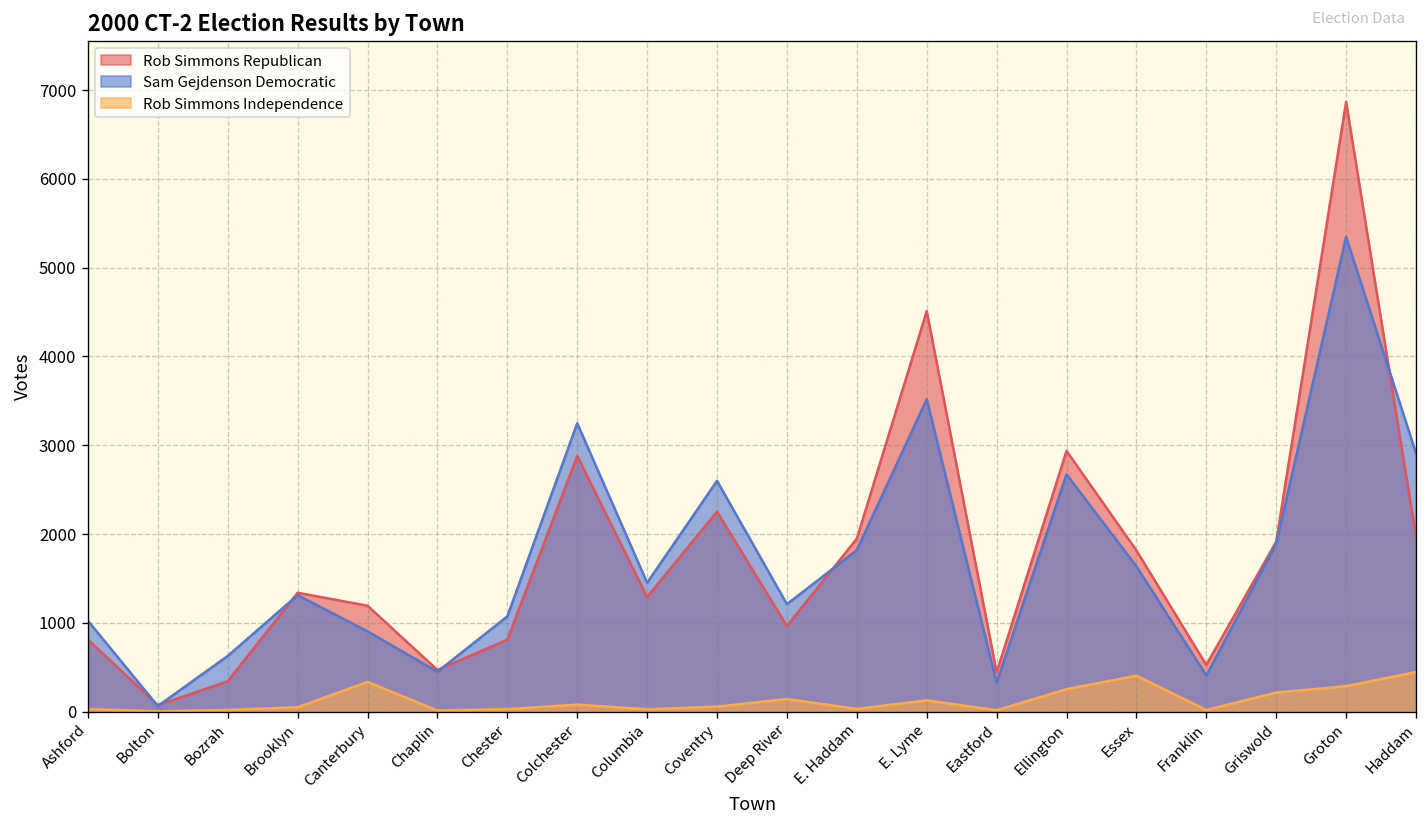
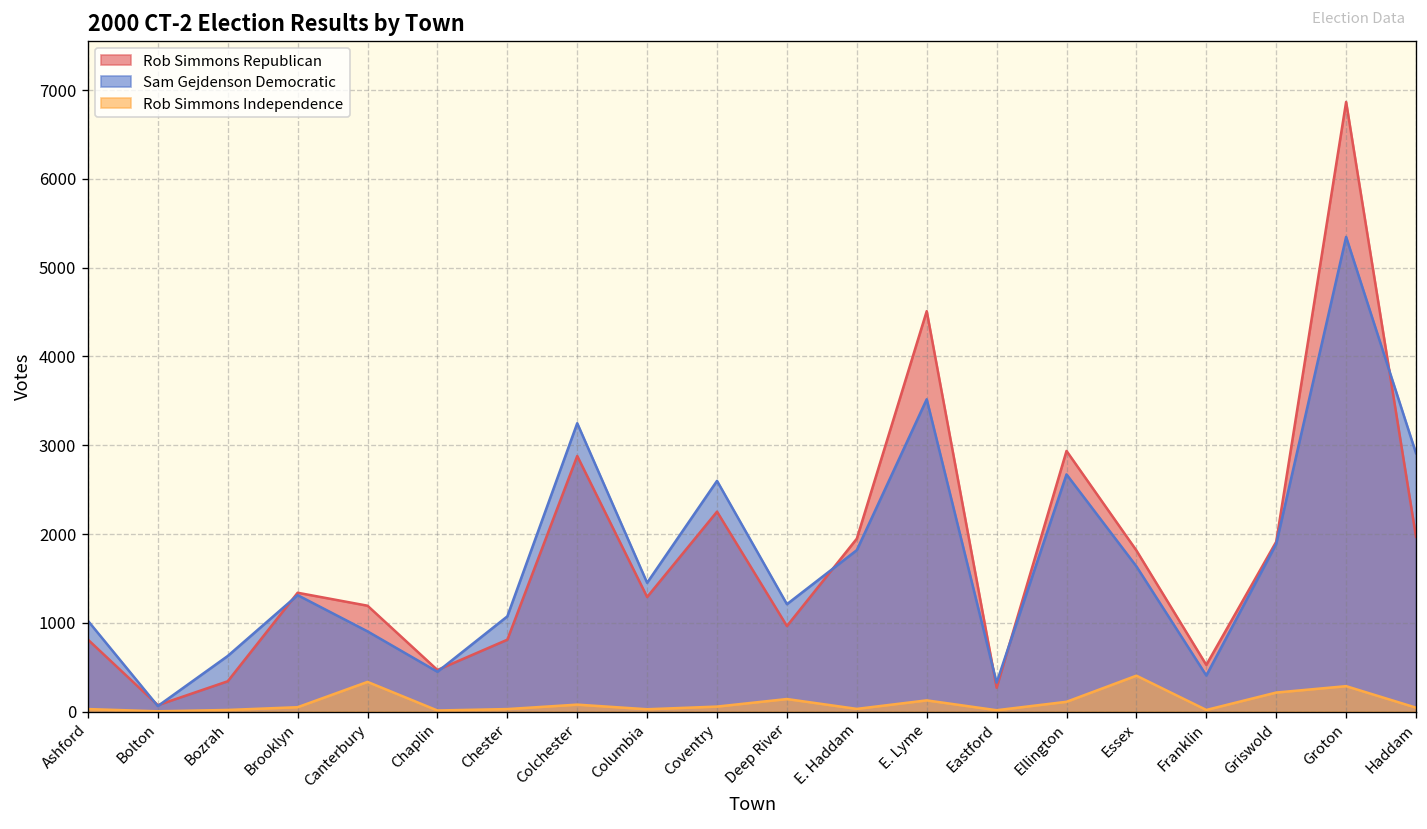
  {
    "Rob Simmons Republican": {
      "Ashford": 800,
      "Bozrah": 300,
      "Canterbury": 1200,
      "Chester": 800,
      "Colchester": 2900,
      "Columbia": 1300,
      "Coventry": 2300,
      "Deep River": 1000,
      "E. Haddam": 1900,
      "E. Lyme": 4500,
-     "Eastford": 400,
+     "Eastford": 300,
      "Ellington": 2900,
      "Essex": 1800,
      "Franklin": 500,
      "Groton": 6900,
      "Haddam": 2000
    },
    "Sam Gejdenson Democratic": {
      "Ashford": 1000,
      "Bozrah": 600,
      "Canterbury": 900,
      "Chester": 1100,
      "Colchester": 3200,
      "Columbia": 1500,
      "Coventry": 2600,
      "Deep River": 1200,
      "E. Haddam": 1800,
      "E. Lyme": 3500,
      "Eastford": 300,
      "Ellington": 2700,
      "Essex": 1600,
      "Franklin": 400,
      "Groton": 5300,
      "Haddam": 2900
    },
    "Rob Simmons Independence": {
      "Ashford": 0,
      "Bolton": 0,
      "Bozrah": 0,
      "Brooklyn": 0,
      "Canterbury": 300,
      "Chaplin": 0,
      "Chester": 0,
      "Colchester": 100,
      "Columbia": 0,
      "Coventry": 100,
      "Deep River": 100,
      "E. Haddam": 0,
      "E. Lyme": 100,
      "Eastford": 0,
-     "Ellington": 300,
+     "Ellington": 100,
      "Essex": 400,
      "Franklin": 0,
      "Griswold": 200,
      "Groton": 300,
-     "Haddam": 400
+     "Haddam": 0
    }
  }
